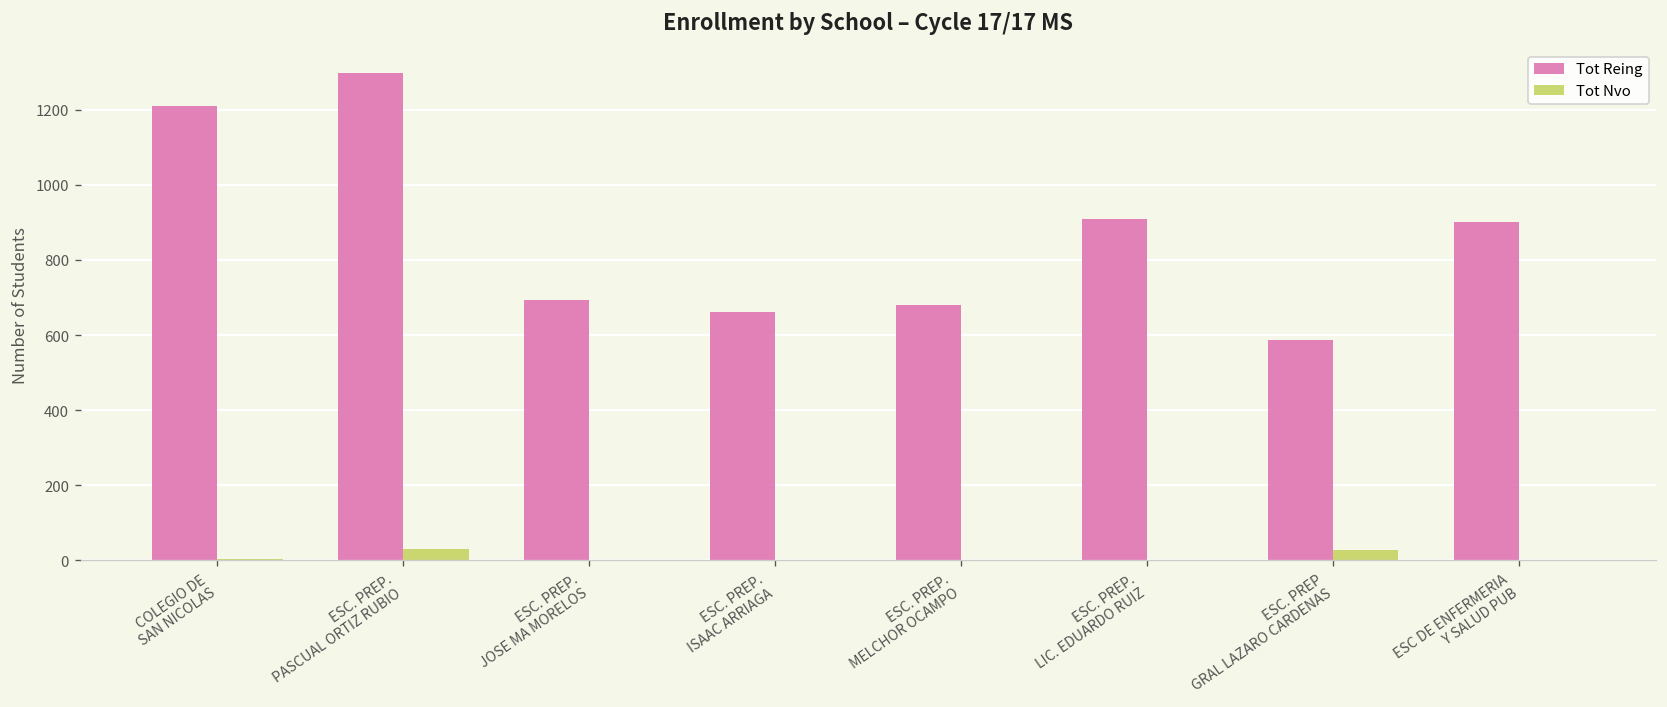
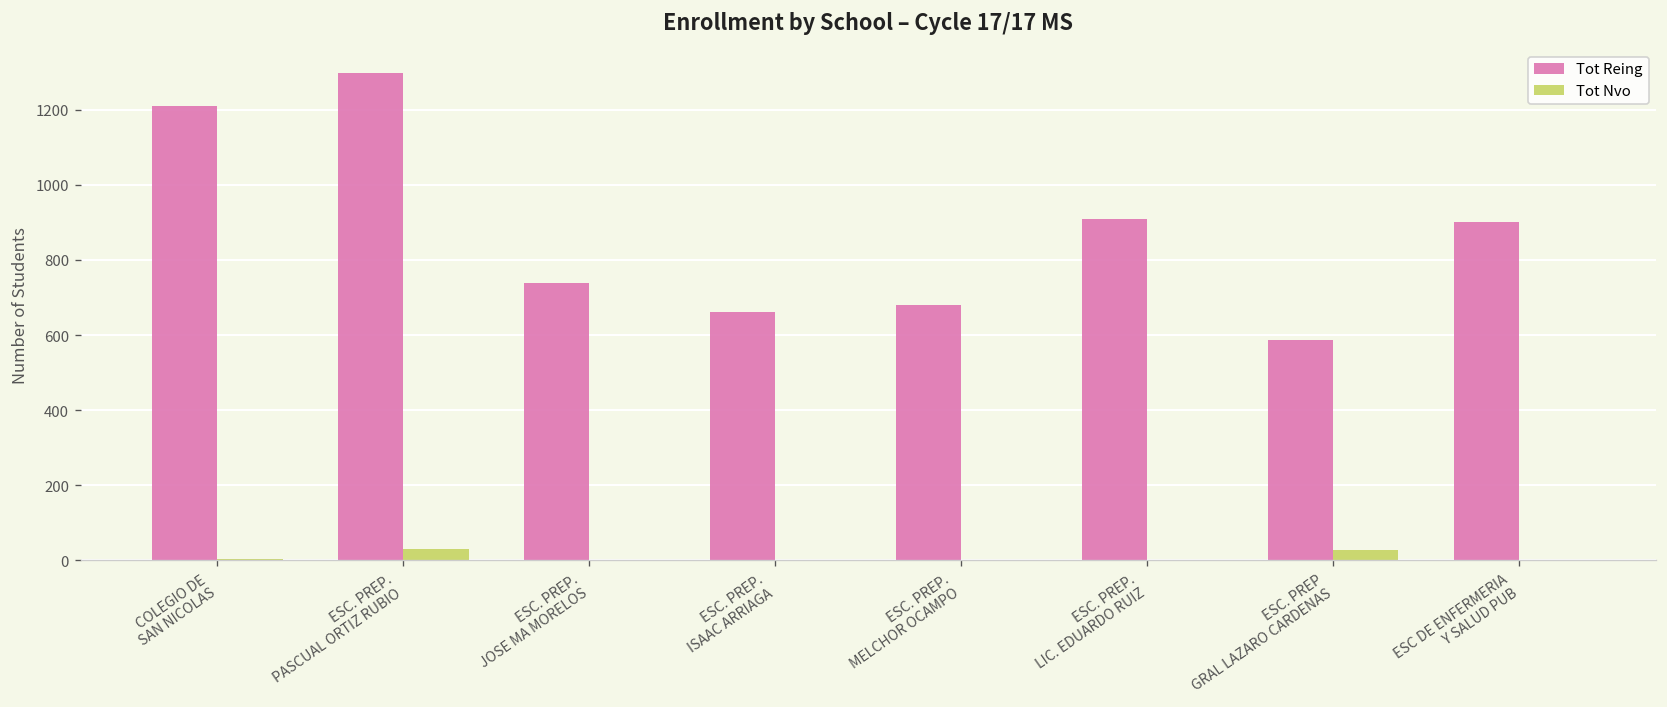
  {
    "Tot Reing": {
      "COLEGIO DE SAN NICOLAS": 1210,
      "ESC. PREP. PASCUAL ORTIZ RUBIO": 1300,
-     "ESC. PREP. JOSE MA MORELOS": 690,
+     "ESC. PREP. JOSE MA MORELOS": 740,
      "ESC. PREP. ISAAC ARRIAGA": 660,
      "ESC. PREP. MELCHOR OCAMPO": 680,
      "ESC. PREP. LIC. EDUARDO RUIZ": 910,
      "ESC. PREP GRAL LAZARO CARDENAS": 590,
      "ESC DE ENFERMERIA Y SALUD PUB": 900
    },
    "Tot Nvo": {
      "ESC. PREP. PASCUAL ORTIZ RUBIO": 30,
      "ESC. PREP. ISAAC ARRIAGA": 0,
      "ESC. PREP GRAL LAZARO CARDENAS": 30,
      "ESC DE ENFERMERIA Y SALUD PUB": 0
    }
  }
